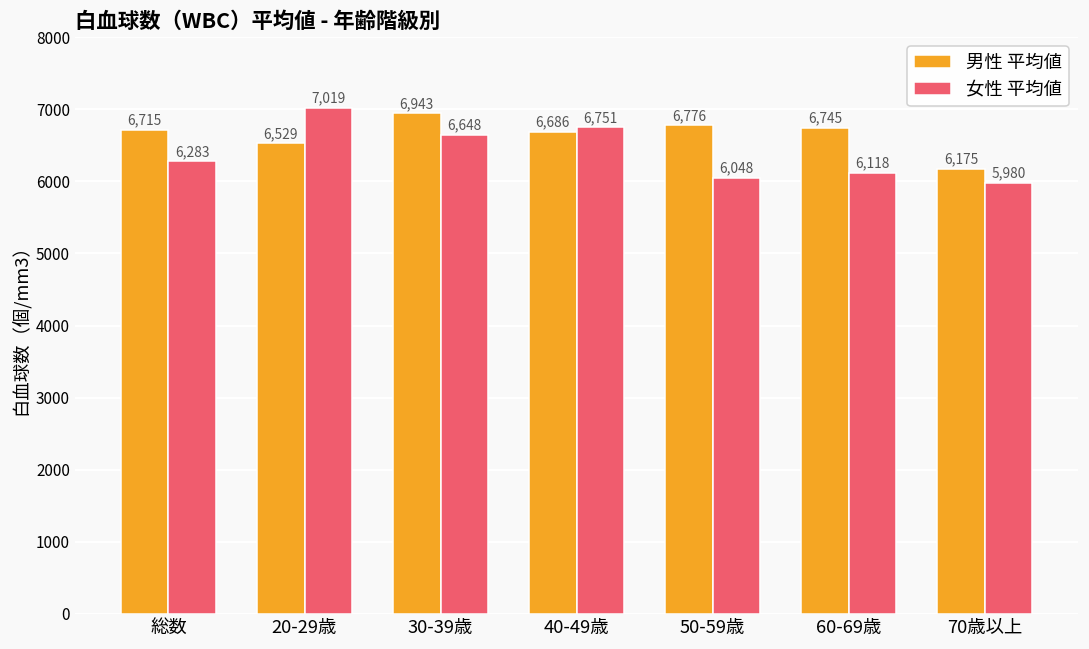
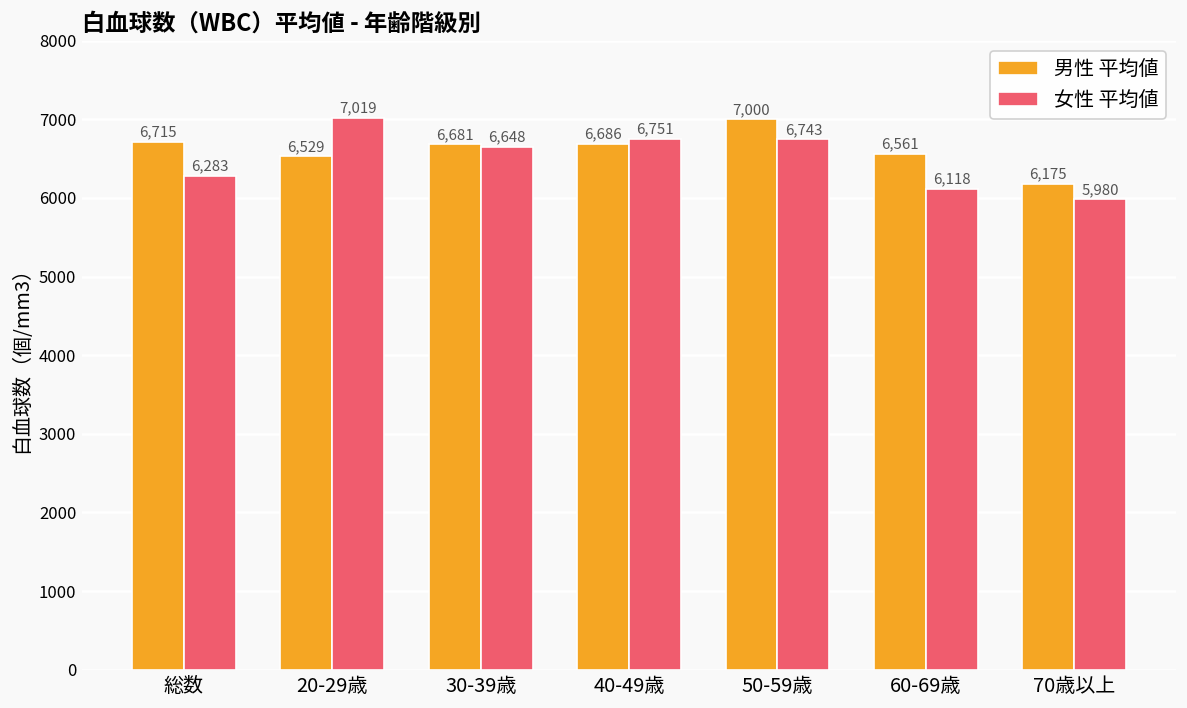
  {
    "男性 平均値": {
      "総数": "6,715",
      "20-29歳": "6,529",
-     "30-39歳": "6,943",
+     "30-39歳": "6,681",
      "40-49歳": "6,686",
-     "50-59歳": "6,776",
-     "60-69歳": "6,745",
+     "50-59歳": "7,000",
+     "60-69歳": "6,561",
      "70歳以上": "6,175"
    },
    "女性 平均値": {
      "総数": "6,283",
      "20-29歳": "7,019",
      "30-39歳": "6,648",
      "40-49歳": "6,751",
-     "50-59歳": "6,048",
+     "50-59歳": "6,743",
      "60-69歳": "6,118",
      "70歳以上": "5,980"
    }
  }
